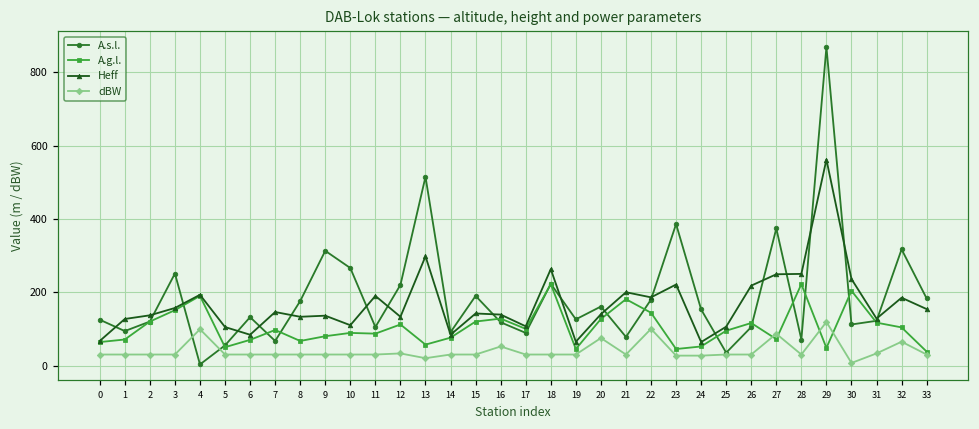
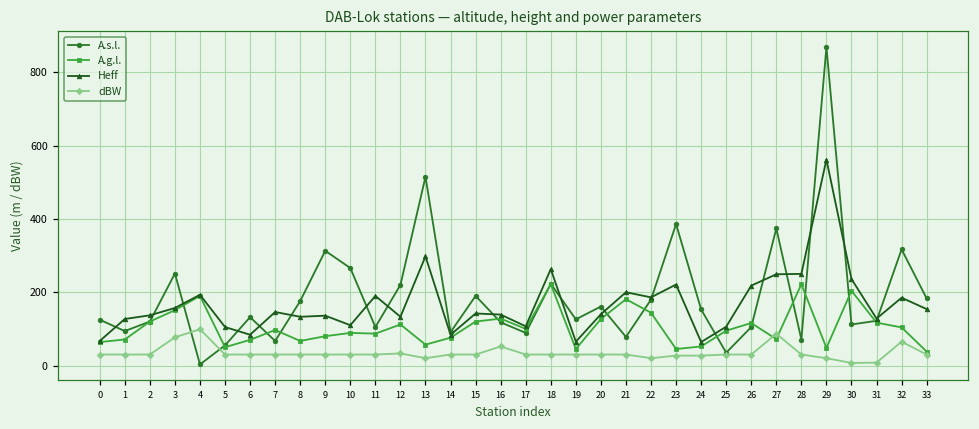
  {
    "dBW": {
      "0": 30,
      "1": 30,
      "2": 30,
-     "3": 30,
+     "3": 80,
      "4": 100,
      "5": 30,
      "6": 30,
      "7": 30,
      "8": 30,
      "9": 30,
      "10": 30,
      "11": 30,
      "12": 30,
      "13": 20,
      "14": 30,
      "15": 30,
      "16": 50,
      "17": 30,
      "18": 30,
      "19": 30,
-     "20": 80,
+     "20": 30,
      "21": 30,
-     "22": 100,
+     "22": 20,
      "23": 30,
      "24": 30,
      "26": 30,
      "27": 90,
      "28": 30,
-     "29": 120,
+     "29": 20,
      "30": 10,
-     "31": 30,
+     "31": 10,
      "32": 70,
      "33": 30
    }
  }
